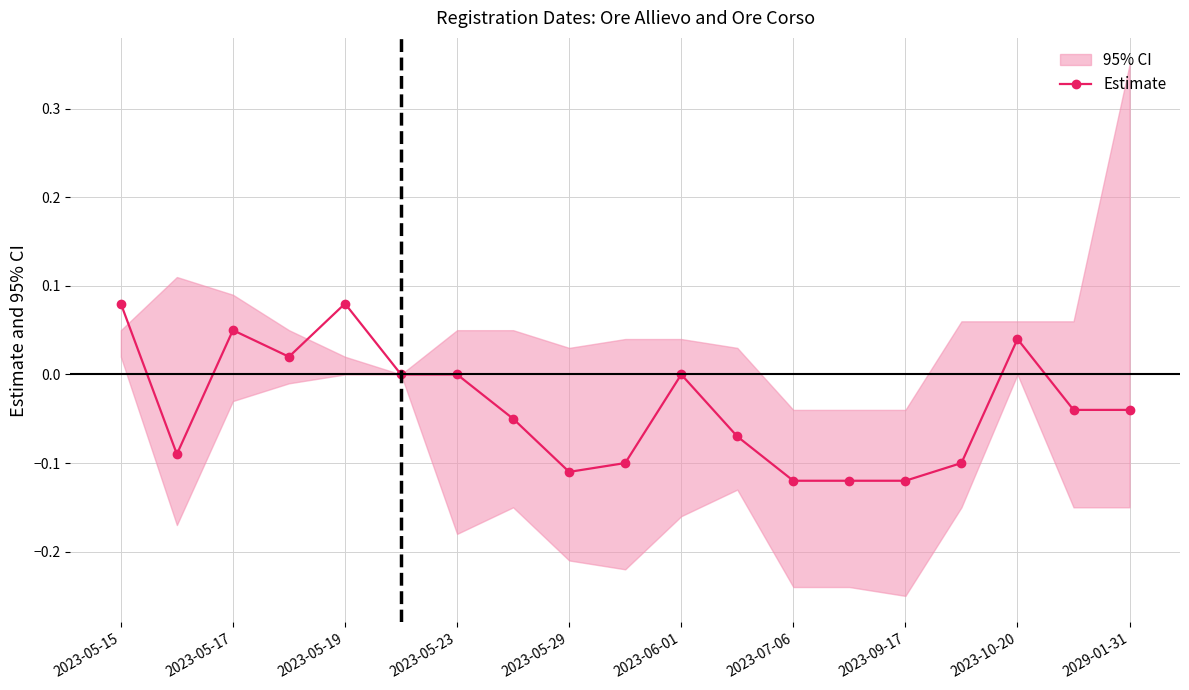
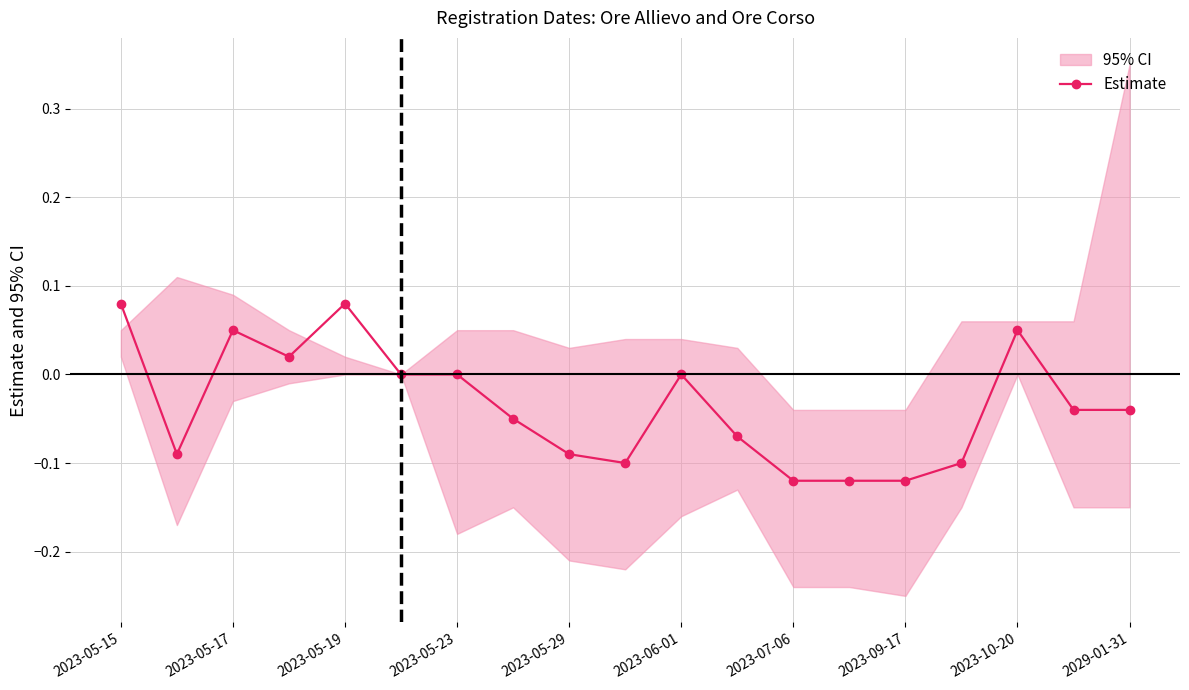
  {
    "Estimate": {
      "2023-05-15": 0.08,
      "2023-05-17": 0.05,
      "2023-05-19": 0.08,
      "2023-05-23": 0.00,
-     "2023-05-29": -0.11,
+     "2023-05-29": -0.09,
      "2023-06-01": 0.00,
      "2023-07-06": -0.12,
      "2023-09-17": -0.12,
-     "2023-10-20": 0.04,
+     "2023-10-20": 0.05,
      "2029-01-31": -0.04
    }
  }
